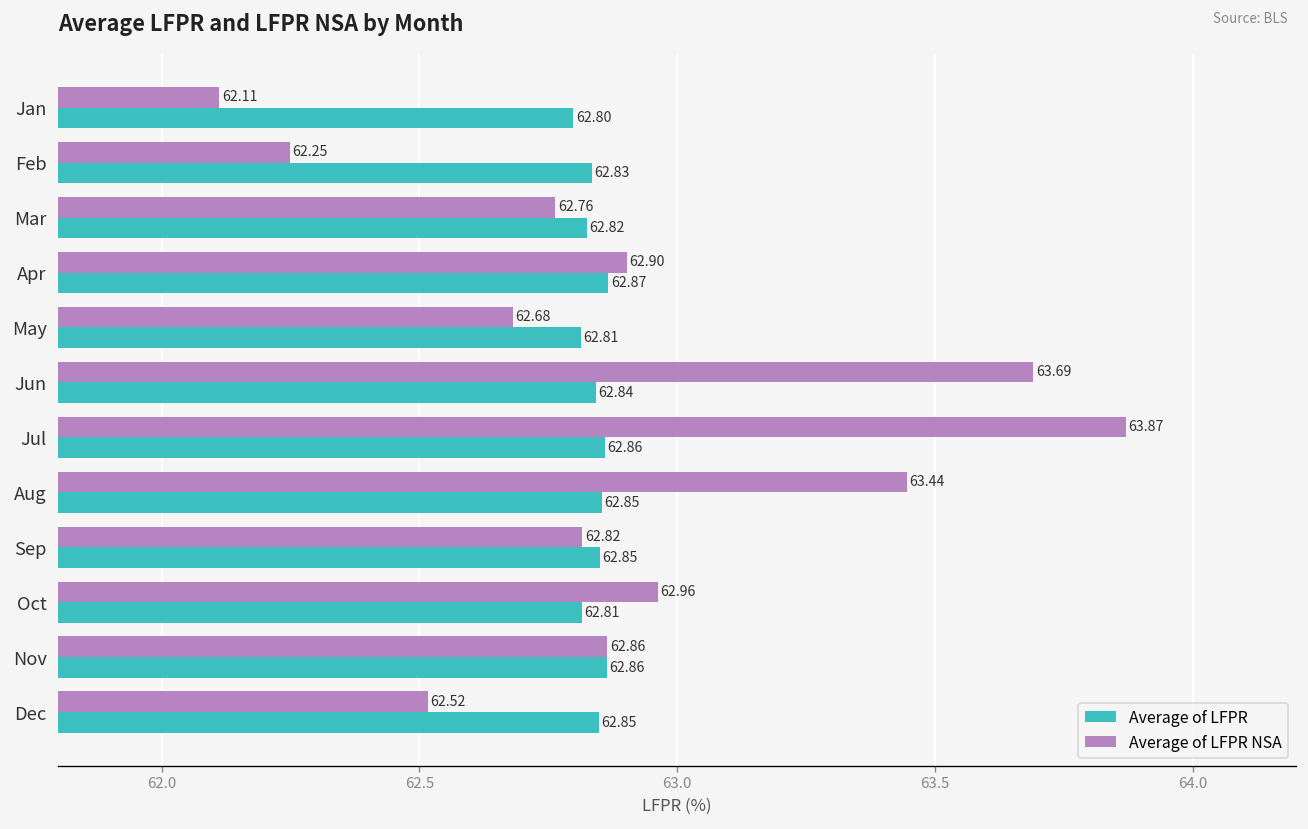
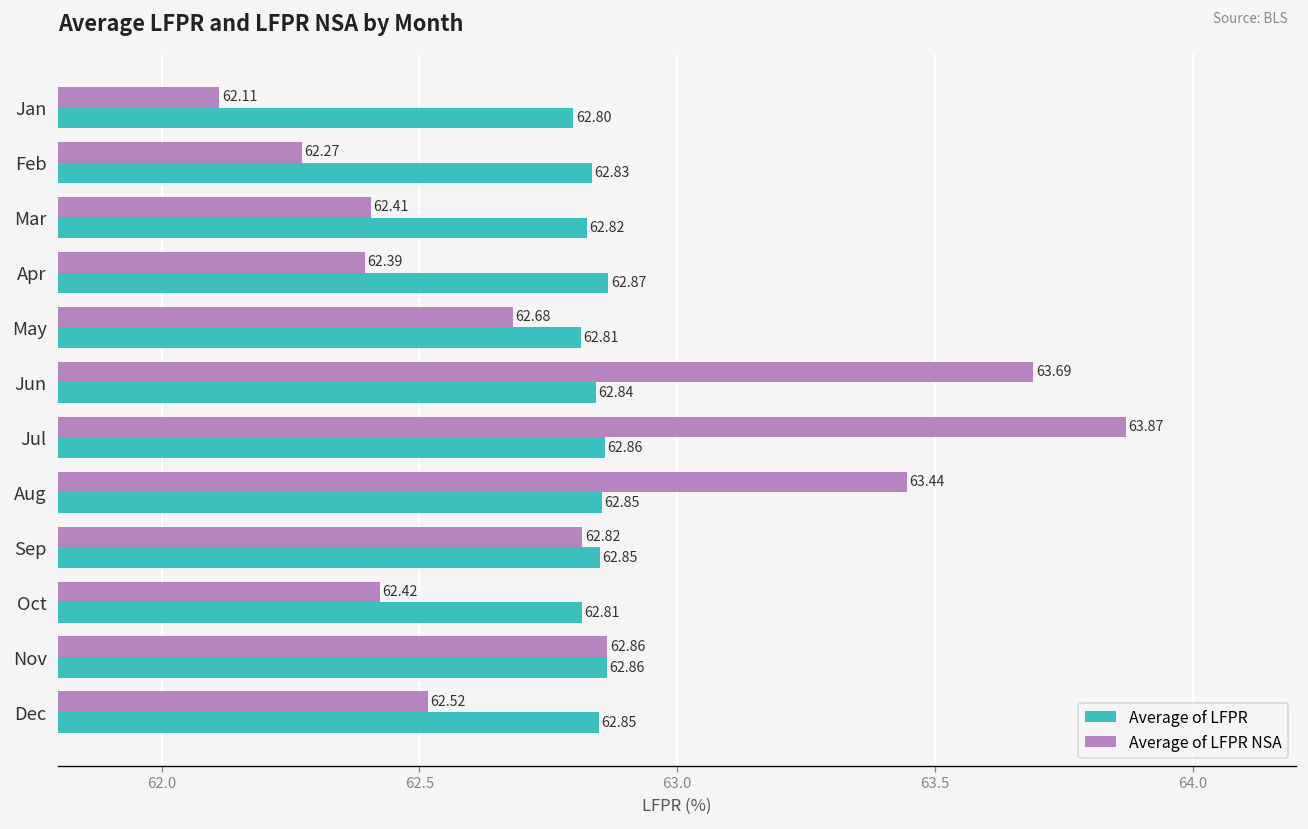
  {
    "Average of LFPR": {
      "Jan": 62.80,
      "Feb": 62.83,
      "Mar": 62.82,
      "Apr": 62.87,
      "May": 62.81,
      "Jun": 62.84,
      "Jul": 62.86,
      "Aug": 62.85,
      "Sep": 62.85,
      "Oct": 62.81,
      "Nov": 62.86,
      "Dec": 62.85
    },
    "Average of LFPR NSA": {
      "Jan": 62.11,
-     "Feb": 62.25,
-     "Mar": 62.76,
-     "Apr": 62.90,
+     "Feb": 62.27,
+     "Mar": 62.41,
+     "Apr": 62.39,
      "May": 62.68,
      "Jun": 63.69,
      "Jul": 63.87,
      "Aug": 63.44,
      "Sep": 62.82,
-     "Oct": 62.96,
+     "Oct": 62.42,
      "Nov": 62.86,
      "Dec": 62.52
    }
  }
